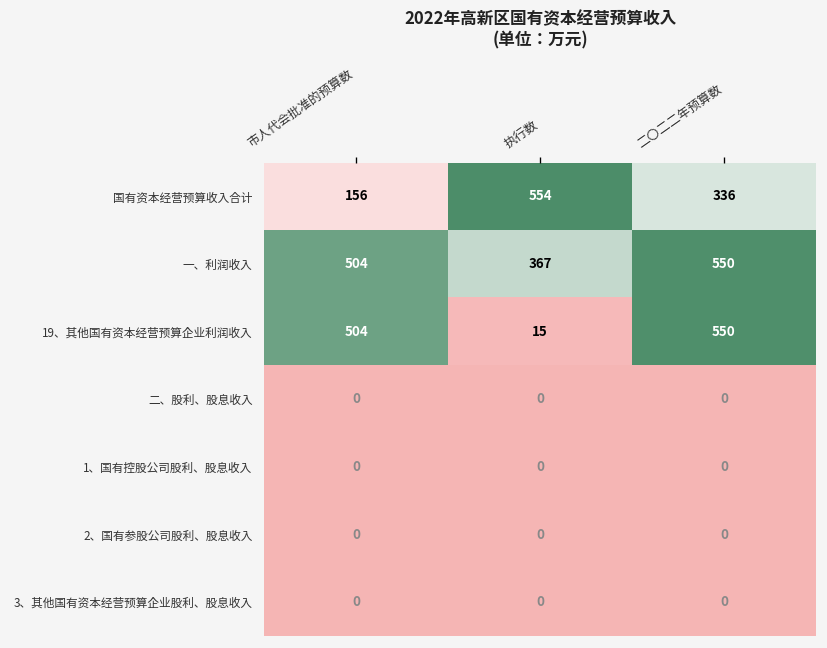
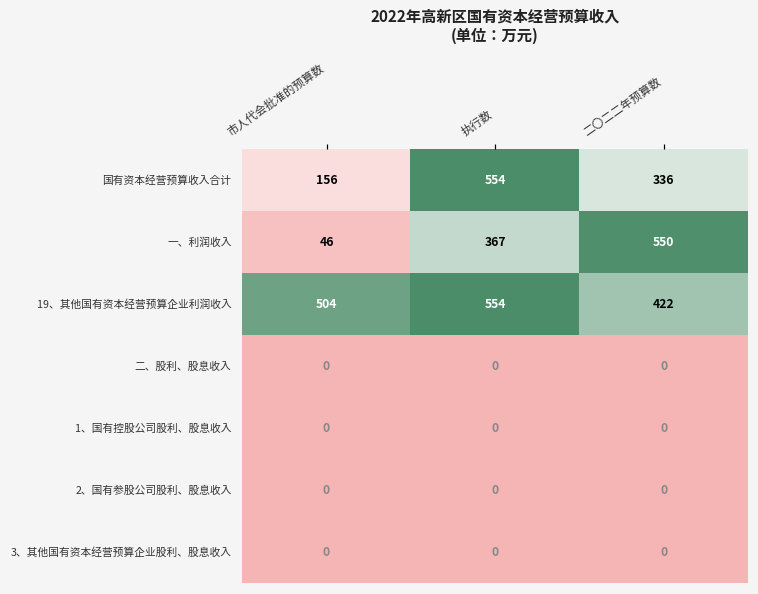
  {
    "国有资本经营预算收入合计": {
      "市人代会批准的预算数": 156,
      "执行数": 554,
      "二〇二二年预算数": 336
    },
    "一、利润收入": {
-     "市人代会批准的预算数": 504,
+     "市人代会批准的预算数": 46,
      "执行数": 367,
      "二〇二二年预算数": 550
    },
    "19、其他国有资本经营预算企业利润收入": {
      "市人代会批准的预算数": 504,
-     "执行数": 15,
-     "二〇二二年预算数": 550
+     "执行数": 554,
+     "二〇二二年预算数": 422
    },
    "二、股利、股息收入": {
      "市人代会批准的预算数": 0,
      "执行数": 0,
      "二〇二二年预算数": 0
    },
    "1、国有控股公司股利、股息收入": {
      "市人代会批准的预算数": 0,
      "执行数": 0,
      "二〇二二年预算数": 0
    },
    "2、国有参股公司股利、股息收入": {
      "市人代会批准的预算数": 0,
      "执行数": 0,
      "二〇二二年预算数": 0
    },
    "3、其他国有资本经营预算企业股利、股息收入": {
      "市人代会批准的预算数": 0,
      "执行数": 0,
      "二〇二二年预算数": 0
    }
  }
